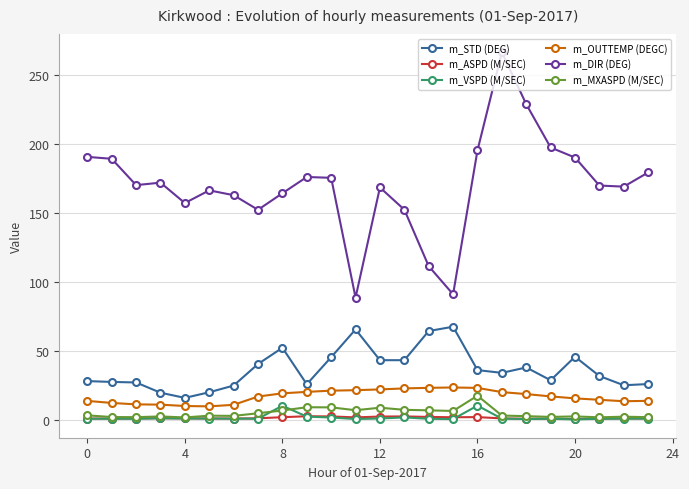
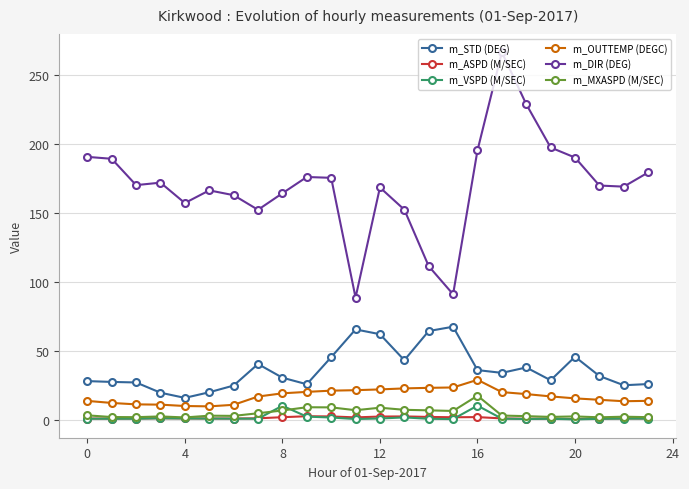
  {
    "m_STD (DEG)": {
      "0": 28,
      "4": 16,
-     "8": 52,
-     "12": 43,
+     "8": 31,
+     "12": 62,
      "16": 36,
      "20": 46
    },
    "m_ASPD (M/SEC)": {
      "8": 2,
      "16": 2
    },
    "m_VSPD (M/SEC)": {
      "8": 10,
      "16": 10
    },
    "m_OUTTEMP (DEGC)": {
      "0": 14,
      "4": 10,
      "8": 19,
      "12": 22,
-     "16": 23,
+     "16": 29,
      "20": 16
    },
    "m_DIR (DEG)": {
      "0": 191,
      "4": 157,
      "8": 164,
      "12": 169,
      "16": 196,
      "20": 190
    },
    "m_MXASPD (M/SEC)": {
      "0": 3,
      "8": 7,
      "12": 9,
      "16": 18,
      "20": 3
    }
  }
